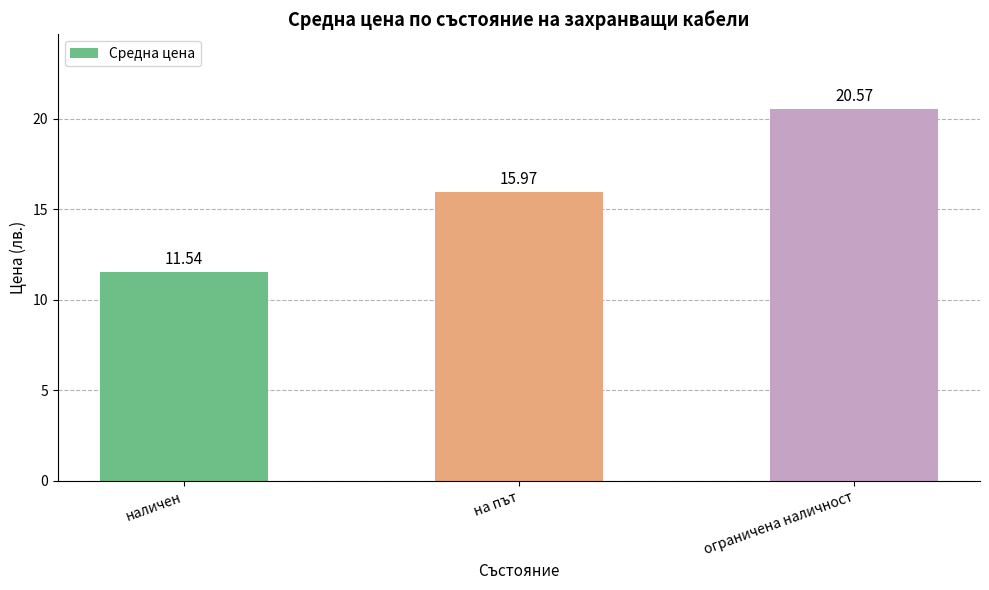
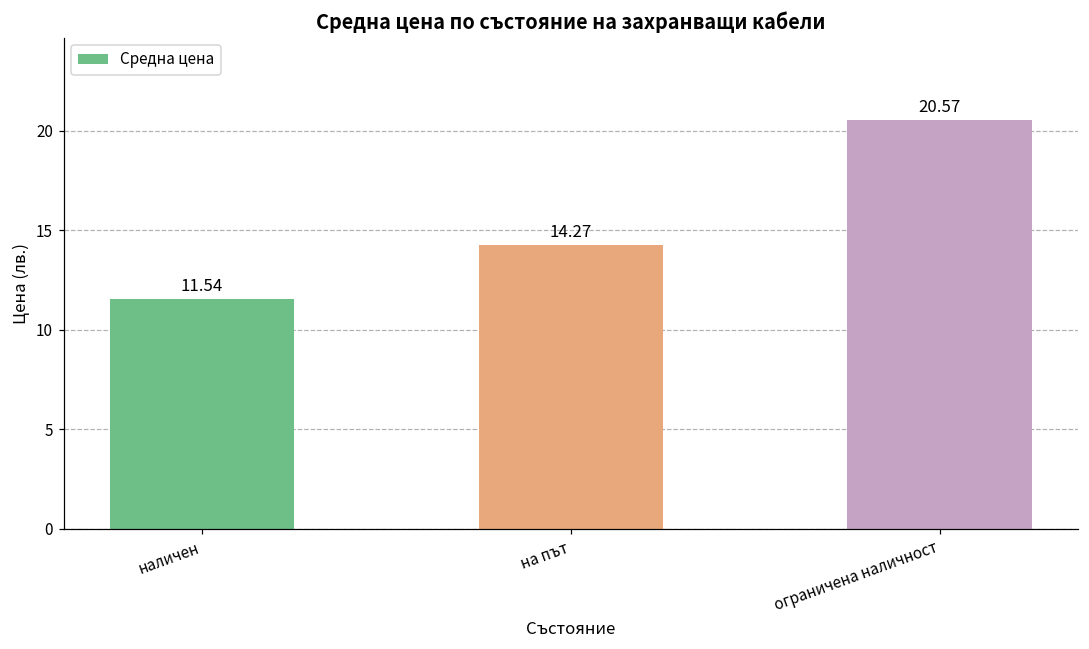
  {
    "наличен": 11.54,
-   "на път": 15.97,
+   "на път": 14.27,
    "ограничена наличност": 20.57
  }
